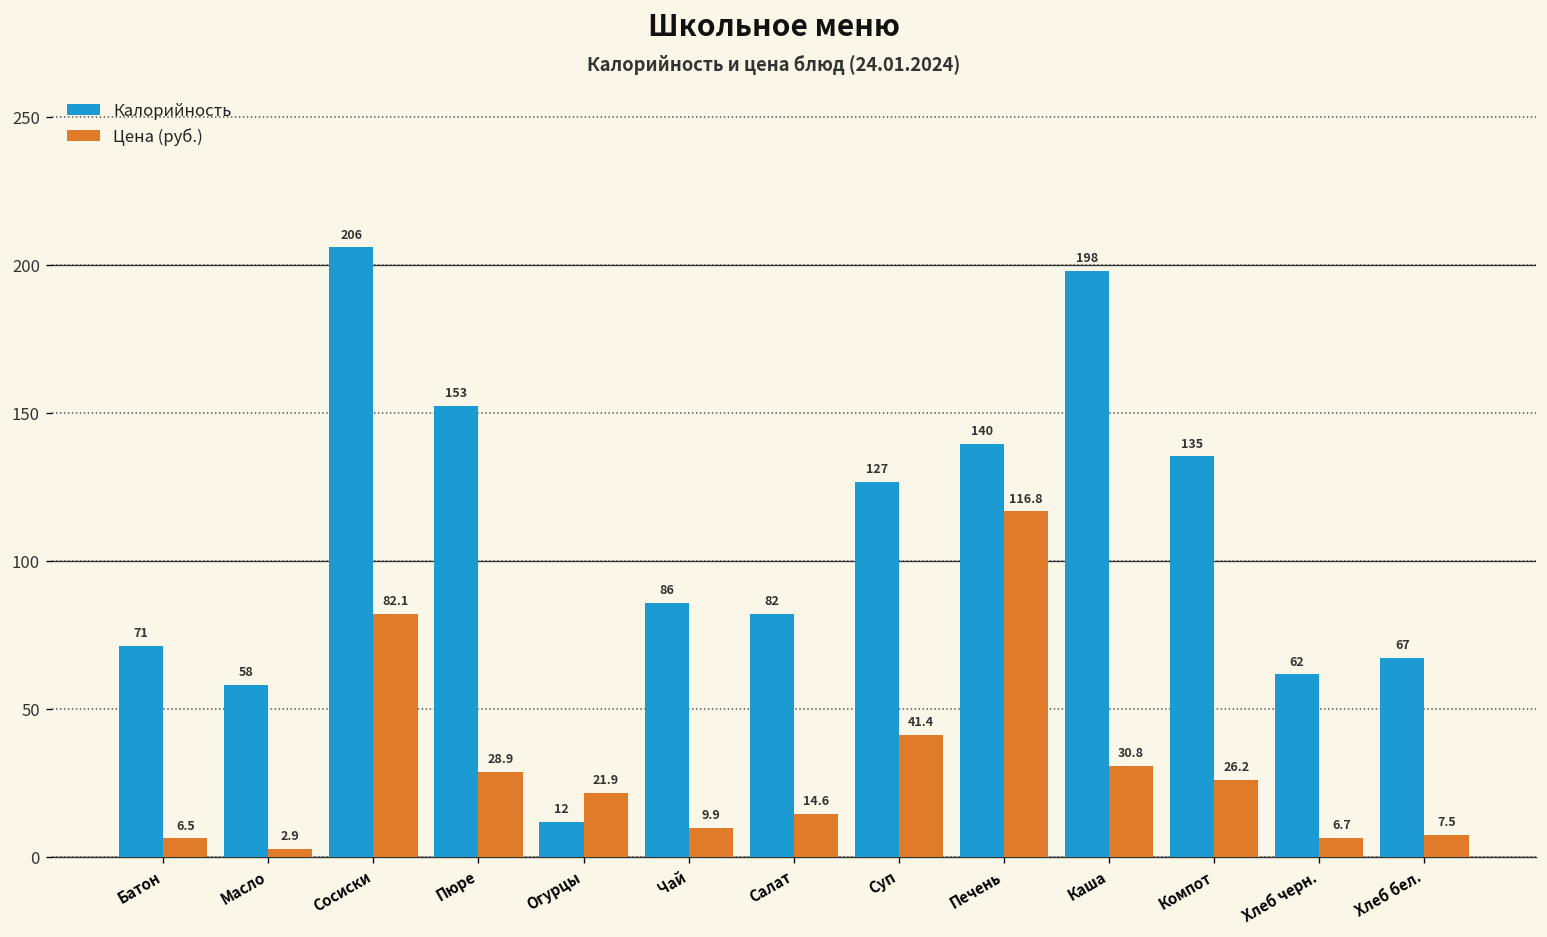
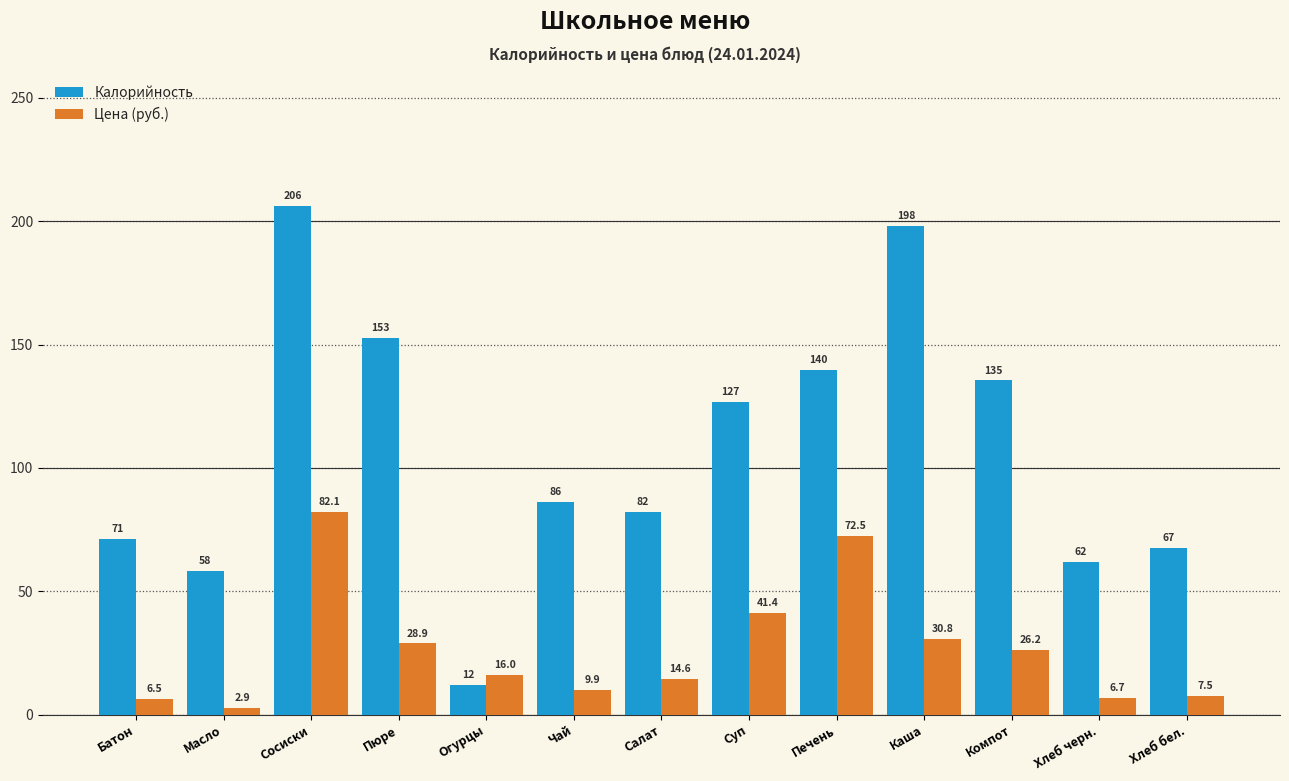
  {
    "Калорийность": {
      "Батон": 71,
      "Масло": 58,
      "Сосиски": 206,
      "Пюре": 153,
      "Огурцы": 12,
      "Чай": 86,
      "Салат": 82,
      "Суп": 127,
      "Печень": 140,
      "Каша": 198,
      "Компот": 135,
      "Хлеб черн.": 62,
      "Хлеб бел.": 67
    },
    "Цена (руб.)": {
      "Батон": 6.5,
      "Масло": 2.9,
      "Сосиски": 82.1,
      "Пюре": 28.9,
-     "Огурцы": 21.9,
+     "Огурцы": 16.0,
      "Чай": 9.9,
      "Салат": 14.6,
      "Суп": 41.4,
-     "Печень": 116.8,
+     "Печень": 72.5,
      "Каша": 30.8,
      "Компот": 26.2,
      "Хлеб черн.": 6.7,
      "Хлеб бел.": 7.5
    }
  }
